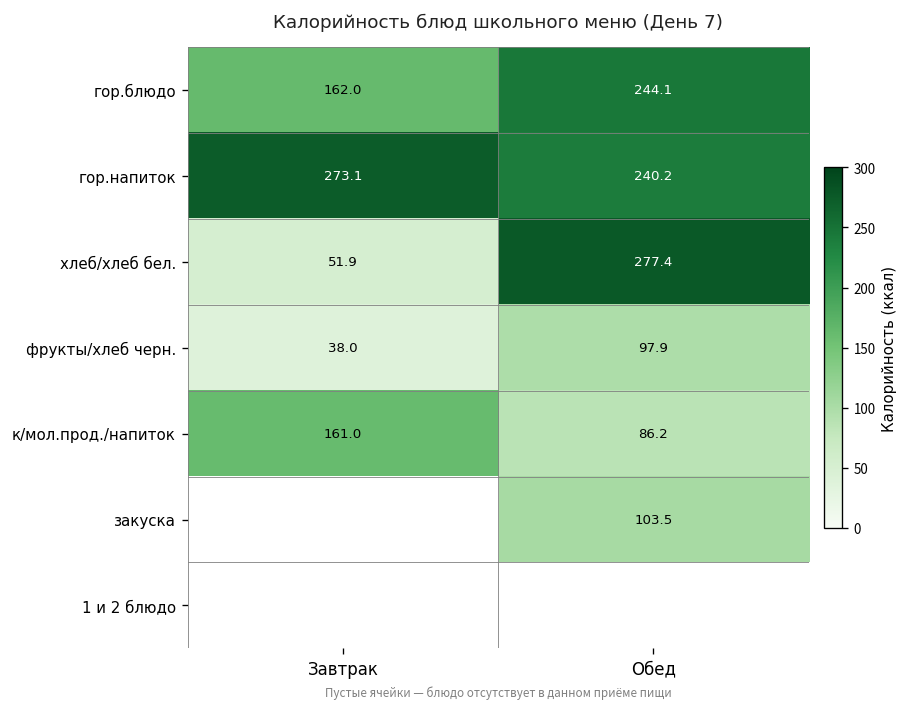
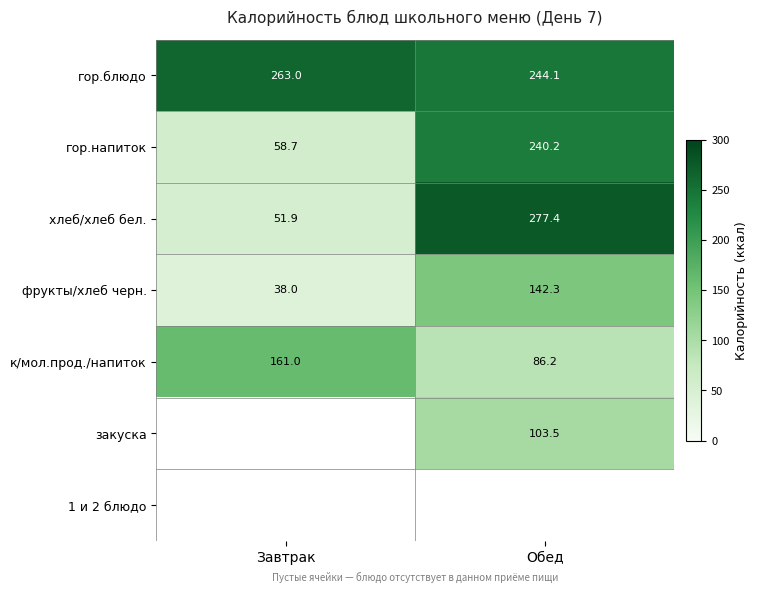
  {
    "гор.блюдо": {
-     "Завтрак": 162.0,
+     "Завтрак": 263.0,
      "Обед": 244.1
    },
    "гор.напиток": {
-     "Завтрак": 273.1,
+     "Завтрак": 58.7,
      "Обед": 240.2
    },
    "хлеб/хлеб бел.": {
      "Завтрак": 51.9,
      "Обед": 277.4
    },
    "фрукты/хлеб черн.": {
      "Завтрак": 38.0,
-     "Обед": 97.9
+     "Обед": 142.3
    },
    "к/мол.прод./напиток": {
      "Завтрак": 161.0,
      "Обед": 86.2
    },
    "закуска": {
      "Обед": 103.5
    }
  }
